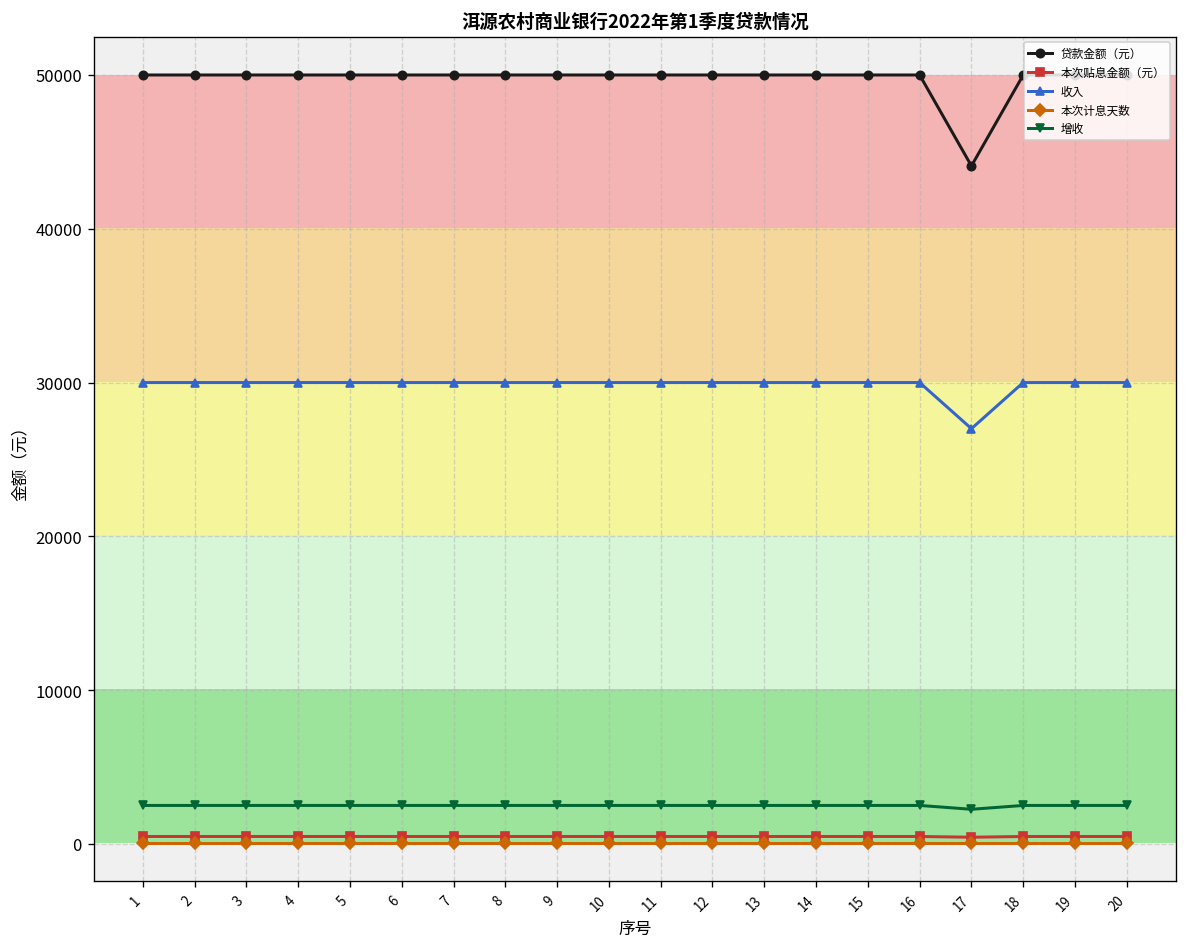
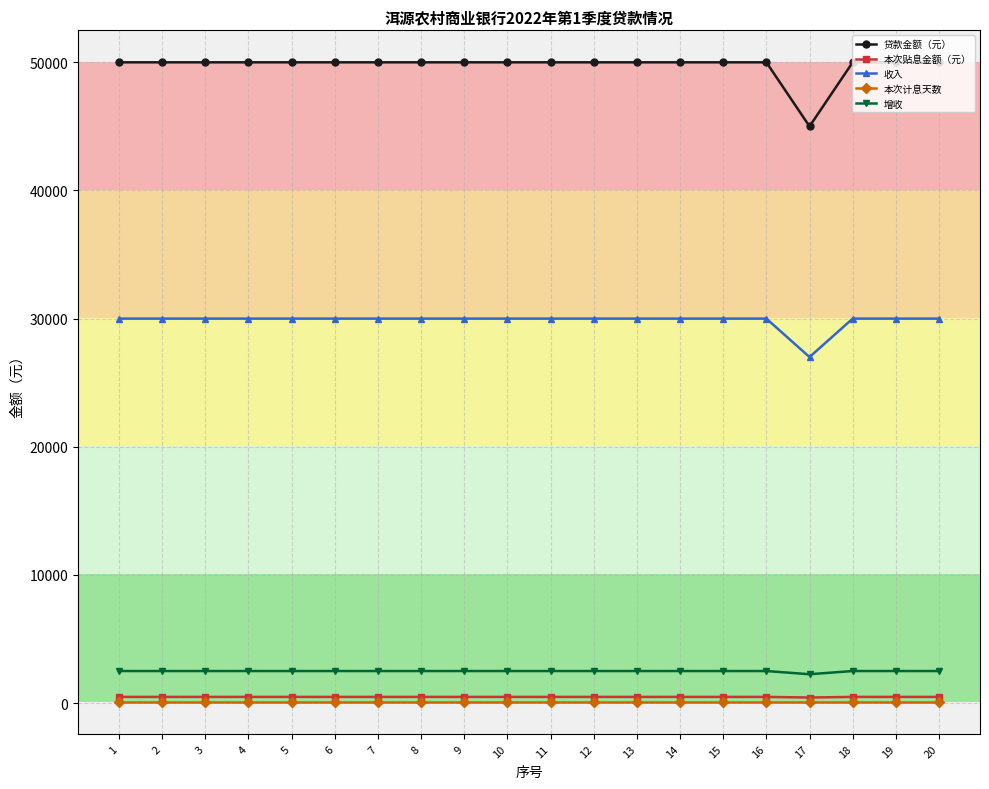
  {
    "贷款金额（元）": {
      "1": 50000,
      "2": 50000,
      "3": 50000,
      "4": 50000,
      "5": 50000,
      "6": 50000,
      "7": 50000,
      "8": 50000,
      "9": 50000,
      "10": 50000,
      "11": 50000,
      "12": 50000,
      "13": 50000,
      "14": 50000,
      "15": 50000,
      "16": 50000,
-     "17": 44100
+     "17": 45000
    },
    "本次贴息金额（元）": {
      "1": 500,
      "2": 500,
      "3": 500,
      "4": 500,
      "5": 500,
      "6": 500,
      "7": 500,
      "8": 500,
      "9": 500,
      "10": 500,
      "11": 500,
      "12": 500,
      "13": 500,
      "14": 500,
      "15": 500,
      "16": 500,
      "17": 400,
      "18": 500,
      "19": 500,
      "20": 500
    },
    "收入": {
      "1": 30000,
      "2": 30000,
      "3": 30000,
      "4": 30000,
      "5": 30000,
      "6": 30000,
      "7": 30000,
      "8": 30000,
      "9": 30000,
      "10": 30000,
      "11": 30000,
      "12": 30000,
      "13": 30000,
      "14": 30000,
      "15": 30000,
      "16": 30000,
      "17": 27000,
      "18": 30000,
      "19": 30000,
      "20": 30000
    },
    "本次计息天数": {
      "1": 100,
      "2": 100,
      "3": 100,
      "4": 100,
      "5": 100,
      "6": 100,
      "7": 100,
      "8": 100,
      "9": 100,
      "10": 100,
      "11": 100,
      "12": 100,
      "13": 100,
      "14": 100,
      "15": 100,
      "16": 100,
      "17": 100,
      "18": 100,
      "19": 100,
      "20": 100
    },
    "增收": {
      "1": 2500,
      "2": 2500,
      "3": 2500,
      "4": 2500,
      "5": 2500,
      "6": 2500,
      "7": 2500,
      "8": 2500,
      "9": 2500,
      "10": 2500,
      "11": 2500,
      "12": 2500,
      "13": 2500,
      "14": 2500,
      "15": 2500,
      "16": 2500,
      "17": 2300,
      "18": 2500,
      "19": 2500,
      "20": 2500
    }
  }
